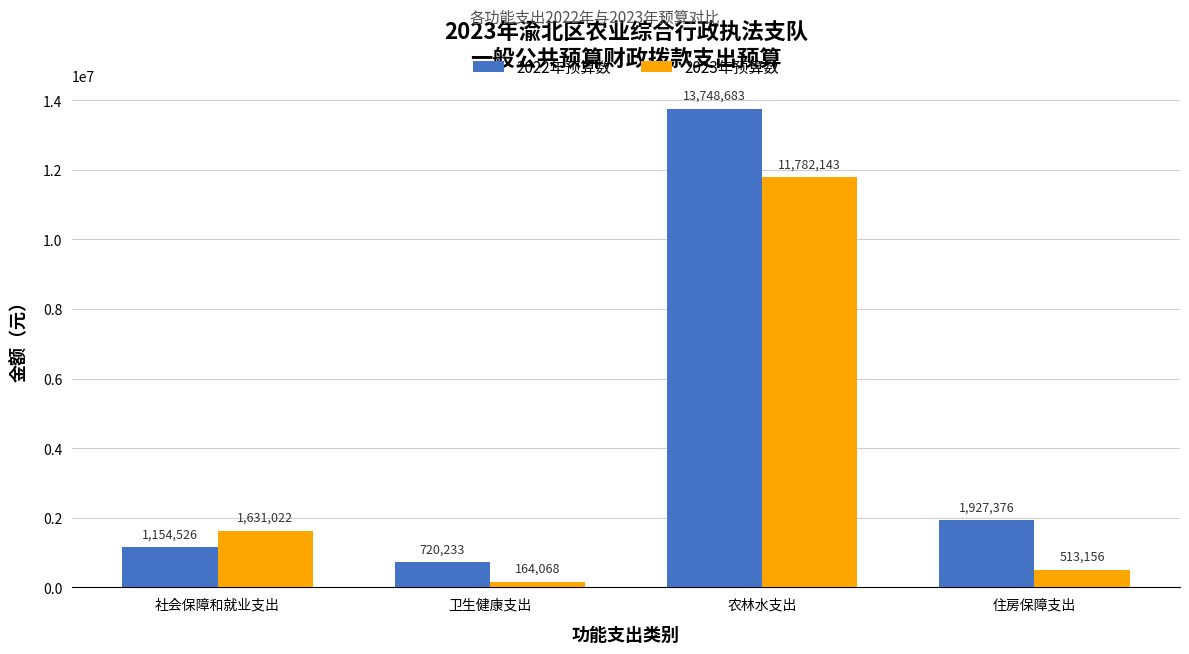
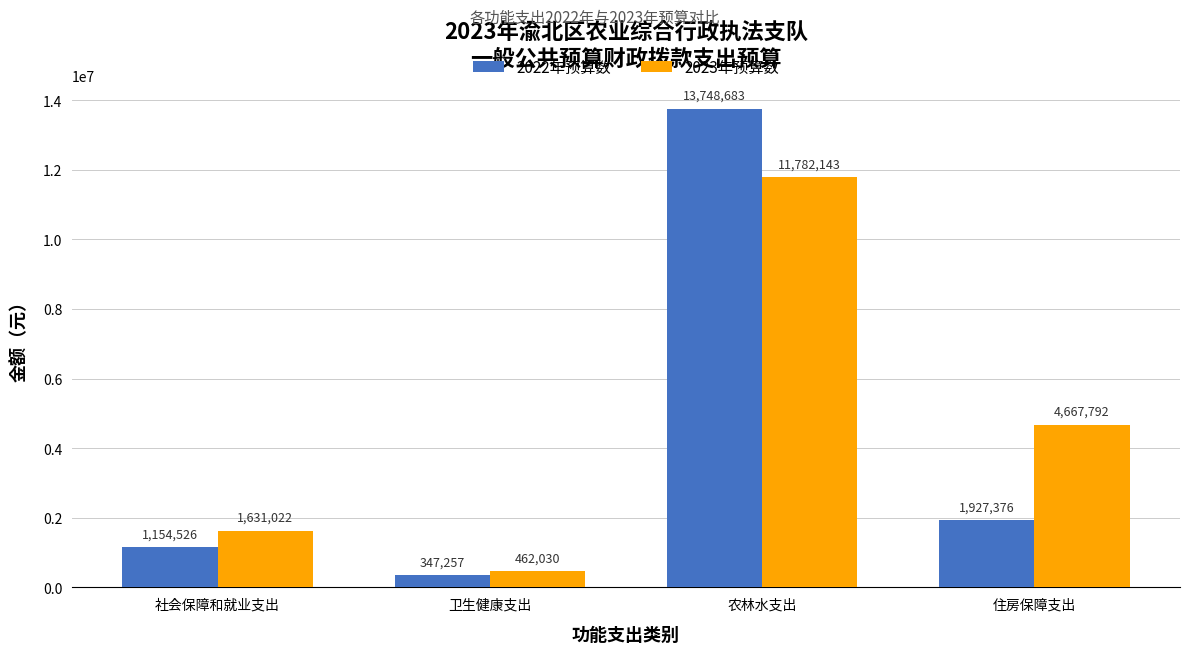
  {
    "2022年预算数": {
      "社会保障和就业支出": "1,154,526",
-     "卫生健康支出": "720,233",
+     "卫生健康支出": "347,257",
      "农林水支出": "13,748,683",
      "住房保障支出": "1,927,376"
    },
    "2023年预算数": {
      "社会保障和就业支出": "1,631,022",
-     "卫生健康支出": "164,068",
+     "卫生健康支出": "462,030",
      "农林水支出": "11,782,143",
-     "住房保障支出": "513,156"
+     "住房保障支出": "4,667,792"
    }
  }
